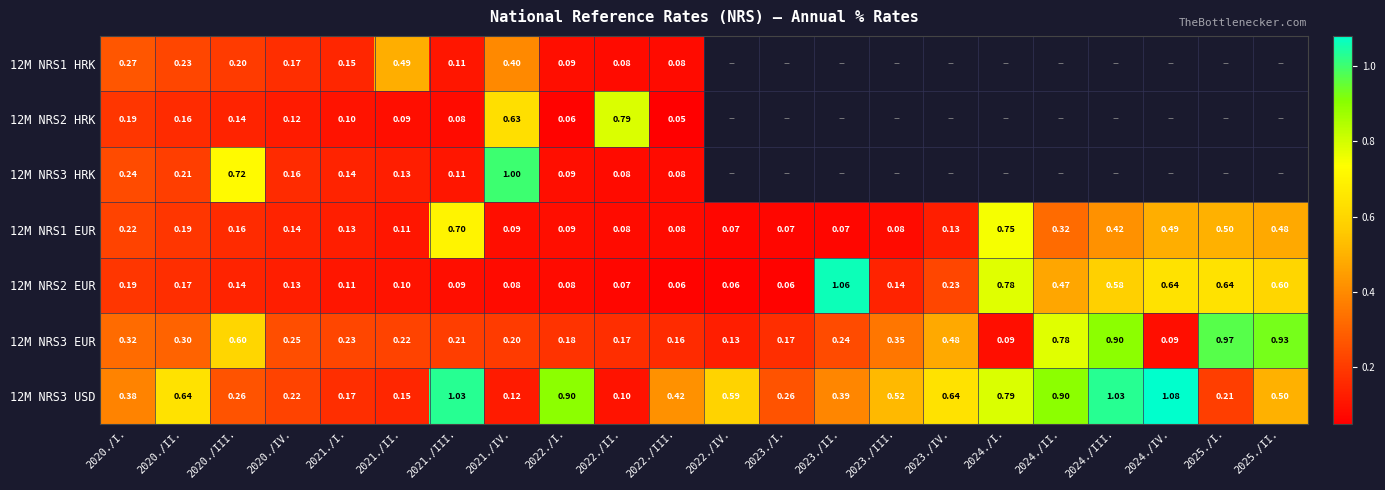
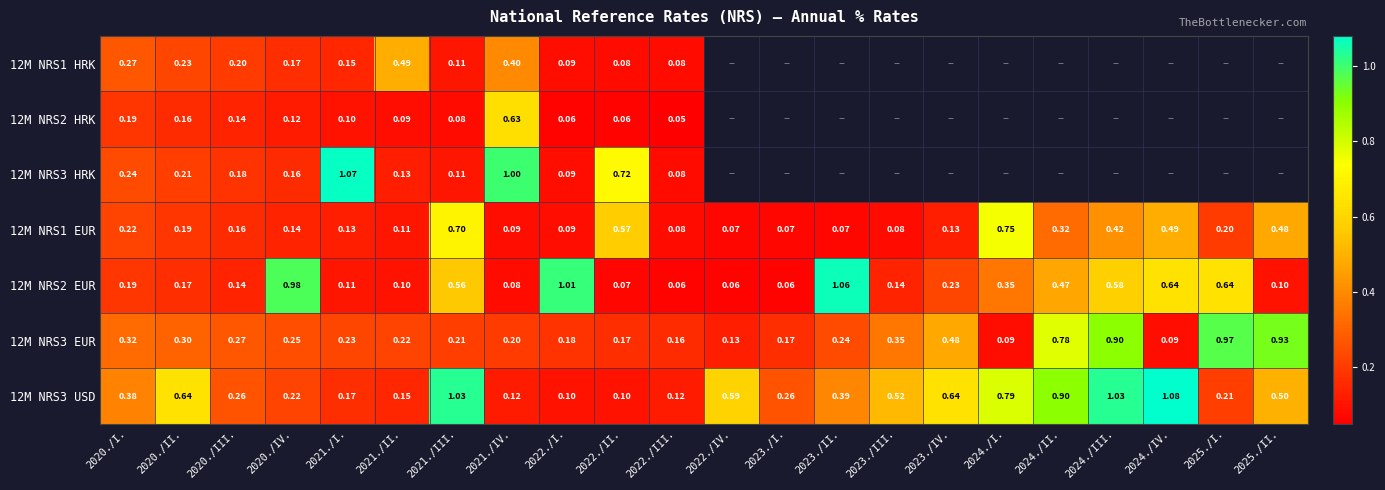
  {
    "12M NRS1 HRK": {
      "2020./I.": 0.27,
      "2020./II.": 0.23,
      "2020./III.": 0.20,
      "2020./IV.": 0.17,
      "2021./I.": 0.15,
      "2021./II.": 0.49,
      "2021./III.": 0.11,
      "2021./IV.": 0.40,
      "2022./I.": 0.09,
      "2022./II.": 0.08,
      "2022./III.": 0.08
    },
    "12M NRS2 HRK": {
      "2020./I.": 0.19,
      "2020./II.": 0.16,
      "2020./III.": 0.14,
      "2020./IV.": 0.12,
      "2021./I.": 0.10,
      "2021./II.": 0.09,
      "2021./III.": 0.08,
      "2021./IV.": 0.63,
      "2022./I.": 0.06,
-     "2022./II.": 0.79,
+     "2022./II.": 0.06,
      "2022./III.": 0.05
    },
    "12M NRS3 HRK": {
      "2020./I.": 0.24,
      "2020./II.": 0.21,
-     "2020./III.": 0.72,
+     "2020./III.": 0.18,
      "2020./IV.": 0.16,
-     "2021./I.": 0.14,
+     "2021./I.": 1.07,
      "2021./II.": 0.13,
      "2021./III.": 0.11,
      "2021./IV.": 1.00,
      "2022./I.": 0.09,
-     "2022./II.": 0.08,
+     "2022./II.": 0.72,
      "2022./III.": 0.08
    },
    "12M NRS1 EUR": {
      "2020./I.": 0.22,
      "2020./II.": 0.19,
      "2020./III.": 0.16,
      "2020./IV.": 0.14,
      "2021./I.": 0.13,
      "2021./II.": 0.11,
      "2021./III.": 0.70,
      "2021./IV.": 0.09,
      "2022./I.": 0.09,
-     "2022./II.": 0.08,
+     "2022./II.": 0.57,
      "2022./III.": 0.08,
      "2022./IV.": 0.07,
      "2023./I.": 0.07,
      "2023./II.": 0.07,
      "2023./III.": 0.08,
      "2023./IV.": 0.13,
      "2024./I.": 0.75,
      "2024./II.": 0.32,
      "2024./III.": 0.42,
      "2024./IV.": 0.49,
-     "2025./I.": 0.50,
+     "2025./I.": 0.20,
      "2025./II.": 0.48
    },
    "12M NRS2 EUR": {
      "2020./I.": 0.19,
      "2020./II.": 0.17,
      "2020./III.": 0.14,
-     "2020./IV.": 0.13,
+     "2020./IV.": 0.98,
      "2021./I.": 0.11,
      "2021./II.": 0.10,
-     "2021./III.": 0.09,
+     "2021./III.": 0.56,
      "2021./IV.": 0.08,
-     "2022./I.": 0.08,
+     "2022./I.": 1.01,
      "2022./II.": 0.07,
      "2022./III.": 0.06,
      "2022./IV.": 0.06,
      "2023./I.": 0.06,
      "2023./II.": 1.06,
      "2023./III.": 0.14,
      "2023./IV.": 0.23,
-     "2024./I.": 0.78,
+     "2024./I.": 0.35,
      "2024./II.": 0.47,
      "2024./III.": 0.58,
      "2024./IV.": 0.64,
      "2025./I.": 0.64,
-     "2025./II.": 0.60
+     "2025./II.": 0.10
    },
    "12M NRS3 EUR": {
      "2020./I.": 0.32,
      "2020./II.": 0.30,
-     "2020./III.": 0.60,
+     "2020./III.": 0.27,
      "2020./IV.": 0.25,
      "2021./I.": 0.23,
      "2021./II.": 0.22,
      "2021./III.": 0.21,
      "2021./IV.": 0.20,
      "2022./I.": 0.18,
      "2022./II.": 0.17,
      "2022./III.": 0.16,
      "2022./IV.": 0.13,
      "2023./I.": 0.17,
      "2023./II.": 0.24,
      "2023./III.": 0.35,
      "2023./IV.": 0.48,
      "2024./I.": 0.09,
      "2024./II.": 0.78,
      "2024./III.": 0.90,
      "2024./IV.": 0.09,
      "2025./I.": 0.97,
      "2025./II.": 0.93
    },
    "12M NRS3 USD": {
      "2020./I.": 0.38,
      "2020./II.": 0.64,
      "2020./III.": 0.26,
      "2020./IV.": 0.22,
      "2021./I.": 0.17,
      "2021./II.": 0.15,
      "2021./III.": 1.03,
      "2021./IV.": 0.12,
-     "2022./I.": 0.90,
+     "2022./I.": 0.10,
      "2022./II.": 0.10,
-     "2022./III.": 0.42,
+     "2022./III.": 0.12,
      "2022./IV.": 0.59,
      "2023./I.": 0.26,
      "2023./II.": 0.39,
      "2023./III.": 0.52,
      "2023./IV.": 0.64,
      "2024./I.": 0.79,
      "2024./II.": 0.90,
      "2024./III.": 1.03,
      "2024./IV.": 1.08,
      "2025./I.": 0.21,
      "2025./II.": 0.50
    }
  }
